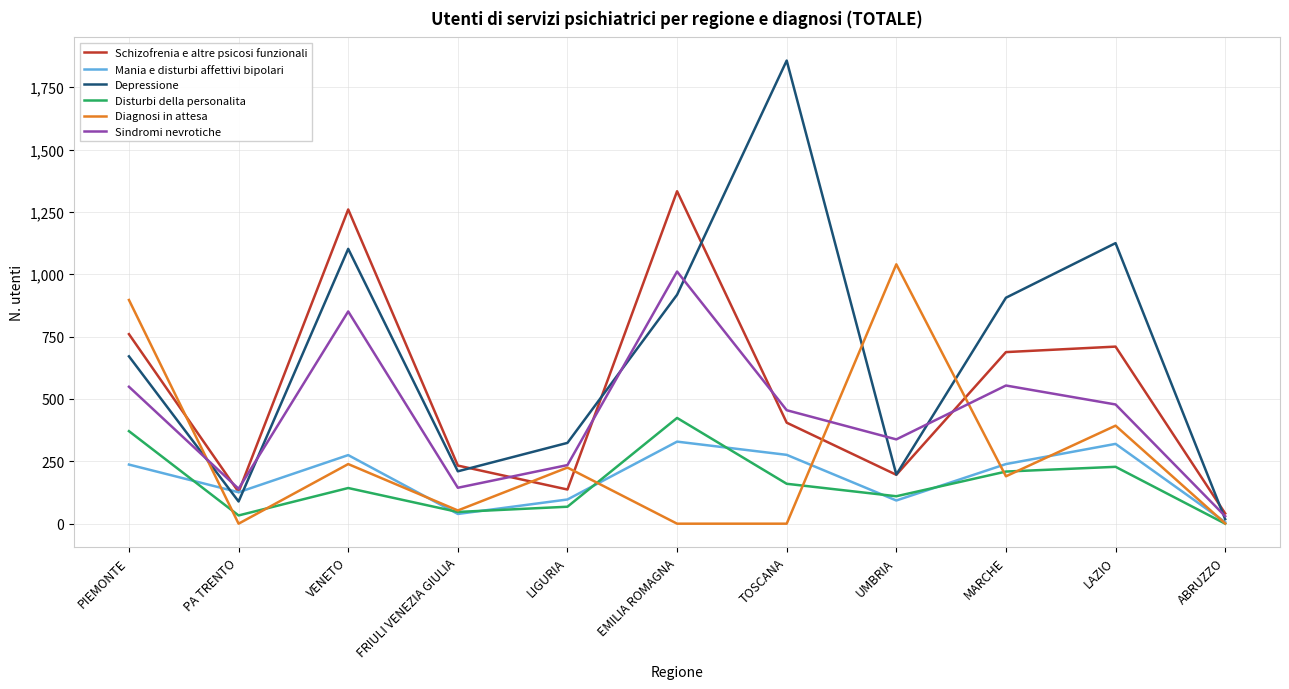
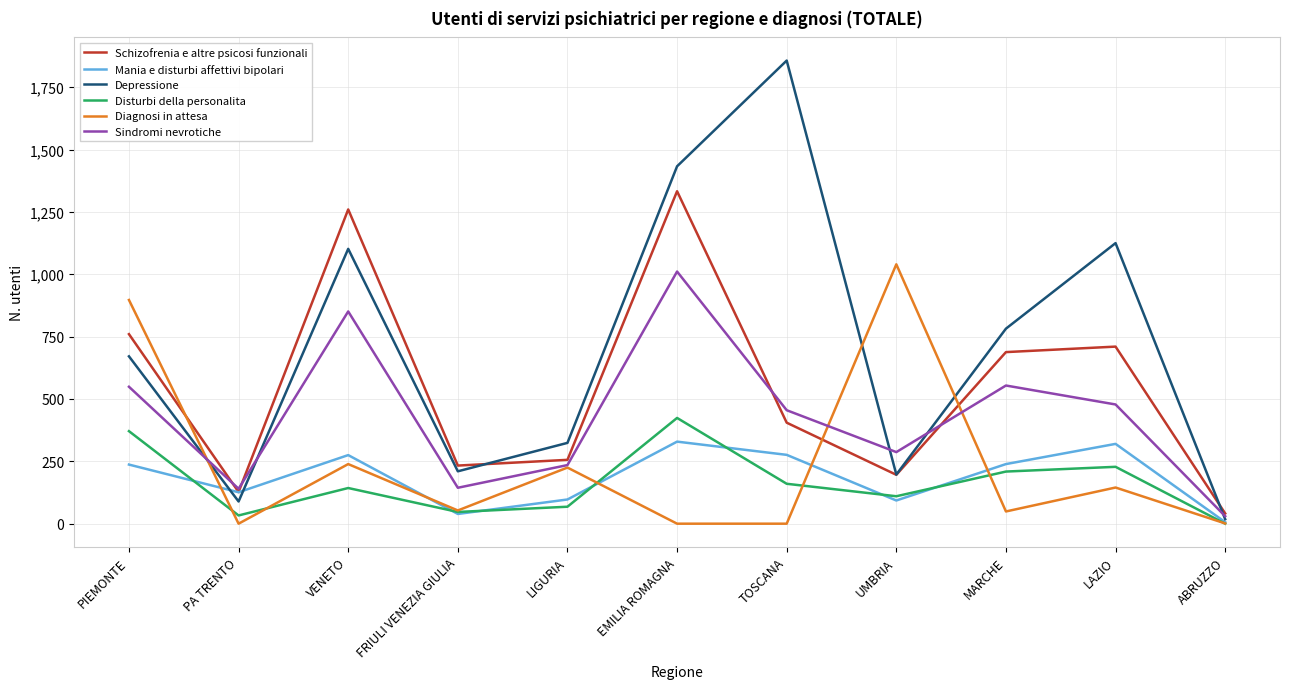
  {
    "Schizofrenia e altre psicosi funzionali": {
      "PIEMONTE": "760",
      "VENETO": "1,260",
      "FRIULI VENEZIA GIULIA": "230",
-     "LIGURIA": "140",
+     "LIGURIA": "260",
      "EMILIA ROMAGNA": "1,330",
      "TOSCANA": "410",
      "MARCHE": "690",
      "LAZIO": "710",
      "ABRUZZO": "40"
    },
    "Mania e disturbi affettivi bipolari": {
      "PIEMONTE": "240",
      "VENETO": "280",
      "LIGURIA": "100",
      "EMILIA ROMAGNA": "330",
      "TOSCANA": "280",
      "UMBRIA": "90",
      "MARCHE": "240",
      "LAZIO": "320"
    },
    "Depressione": {
      "PIEMONTE": "670",
      "PA TRENTO": "90",
      "VENETO": "1,100",
      "FRIULI VENEZIA GIULIA": "210",
      "LIGURIA": "320",
-     "EMILIA ROMAGNA": "920",
+     "EMILIA ROMAGNA": "1,430",
      "TOSCANA": "1,860",
-     "MARCHE": "910",
+     "MARCHE": "780",
      "LAZIO": "1,130",
      "ABRUZZO": "20"
    },
    "Disturbi della personalita": {
      "PIEMONTE": "370",
      "PA TRENTO": "30",
      "VENETO": "140",
      "LIGURIA": "70",
      "EMILIA ROMAGNA": "420",
      "TOSCANA": "160",
      "UMBRIA": "110",
      "MARCHE": "210",
      "LAZIO": "230"
    },
    "Diagnosi in attesa": {
      "PIEMONTE": "900",
      "PA TRENTO": "0",
      "VENETO": "240",
      "EMILIA ROMAGNA": "0",
      "TOSCANA": "0",
      "UMBRIA": "1,040",
-     "MARCHE": "190",
-     "LAZIO": "390"
+     "MARCHE": "50",
+     "LAZIO": "150"
    },
    "Sindromi nevrotiche": {
      "PIEMONTE": "550",
      "PA TRENTO": "140",
      "VENETO": "850",
      "FRIULI VENEZIA GIULIA": "140",
      "EMILIA ROMAGNA": "1,010",
      "TOSCANA": "460",
-     "UMBRIA": "340",
+     "UMBRIA": "290",
      "MARCHE": "550",
      "LAZIO": "480",
      "ABRUZZO": "30"
    }
  }
